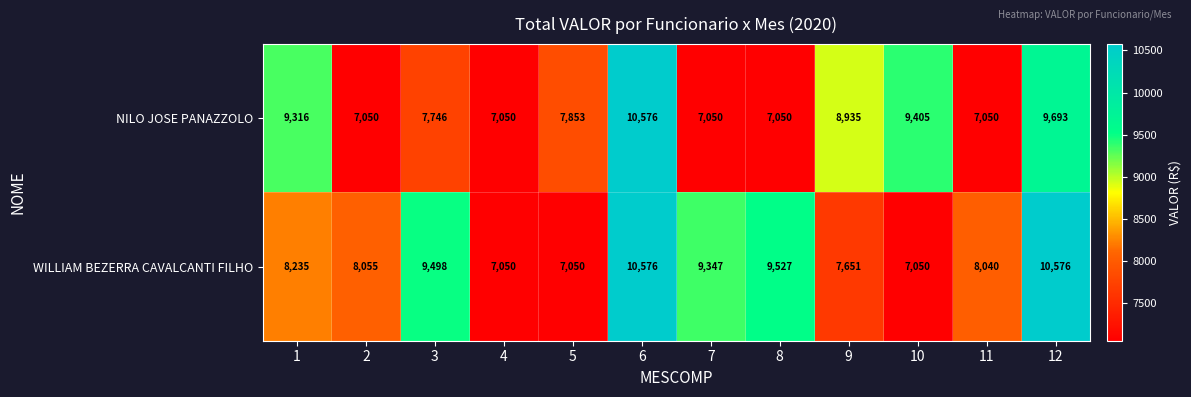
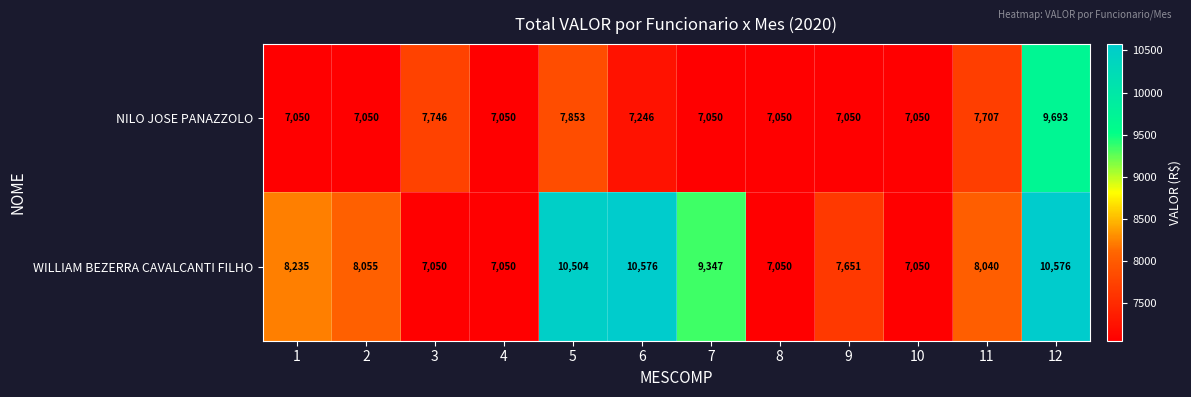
  {
    "NILO JOSE PANAZZOLO": {
-     "1": "9,316",
+     "1": "7,050",
      "2": "7,050",
      "3": "7,746",
      "4": "7,050",
      "5": "7,853",
-     "6": "10,576",
+     "6": "7,246",
      "7": "7,050",
      "8": "7,050",
-     "9": "8,935",
-     "10": "9,405",
-     "11": "7,050",
+     "9": "7,050",
+     "10": "7,050",
+     "11": "7,707",
      "12": "9,693"
    },
    "WILLIAM BEZERRA CAVALCANTI FILHO": {
      "1": "8,235",
      "2": "8,055",
-     "3": "9,498",
+     "3": "7,050",
      "4": "7,050",
-     "5": "7,050",
+     "5": "10,504",
      "6": "10,576",
      "7": "9,347",
-     "8": "9,527",
+     "8": "7,050",
      "9": "7,651",
      "10": "7,050",
      "11": "8,040",
      "12": "10,576"
    }
  }
